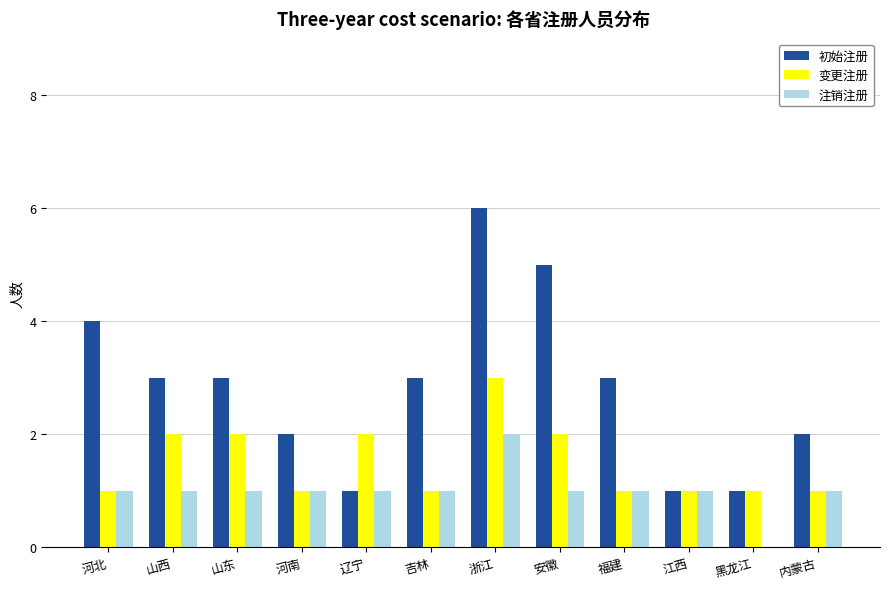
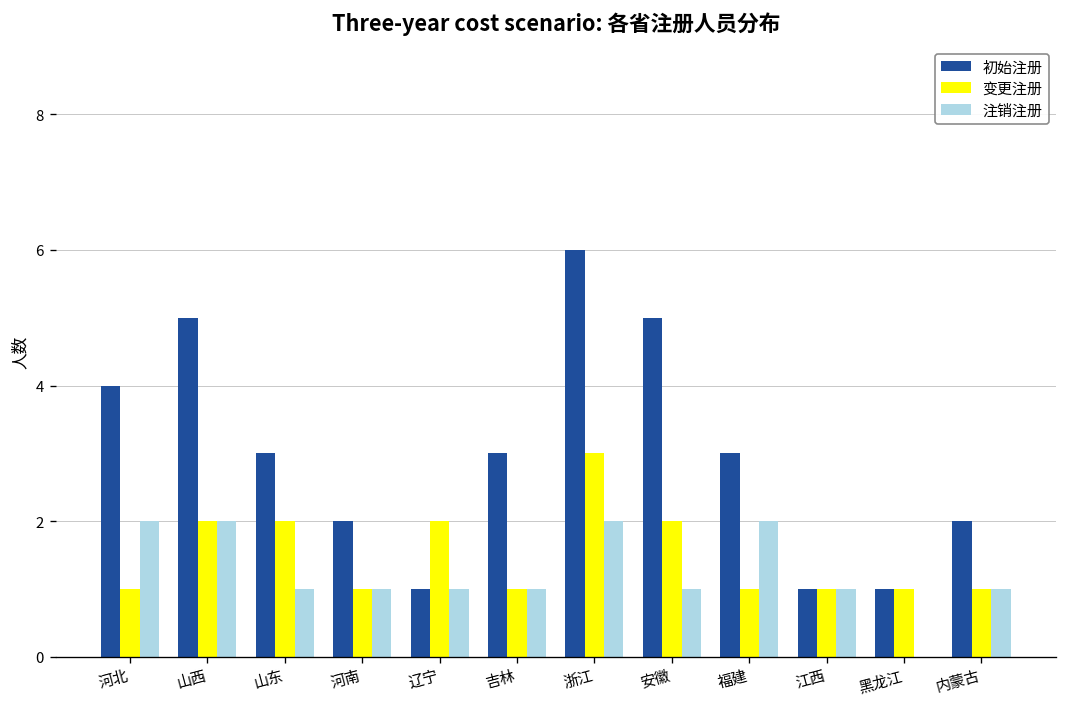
  {
    "初始注册": {
      "河北": 4,
-     "山西": 3,
+     "山西": 5,
      "山东": 3,
      "河南": 2,
      "辽宁": 1,
      "吉林": 3,
      "浙江": 6,
      "安徽": 5,
      "福建": 3,
      "江西": 1,
      "黑龙江": 1,
      "内蒙古": 2
    },
    "变更注册": {
      "河北": 1,
      "山西": 2,
      "山东": 2,
      "河南": 1,
      "辽宁": 2,
      "吉林": 1,
      "浙江": 3,
      "安徽": 2,
      "福建": 1,
      "江西": 1,
      "黑龙江": 1,
      "内蒙古": 1
    },
    "注销注册": {
-     "河北": 1,
-     "山西": 1,
+     "河北": 2,
+     "山西": 2,
      "山东": 1,
      "河南": 1,
      "辽宁": 1,
      "吉林": 1,
      "浙江": 2,
      "安徽": 1,
-     "福建": 1,
+     "福建": 2,
      "江西": 1,
      "黑龙江": 0,
      "内蒙古": 1
    }
  }
